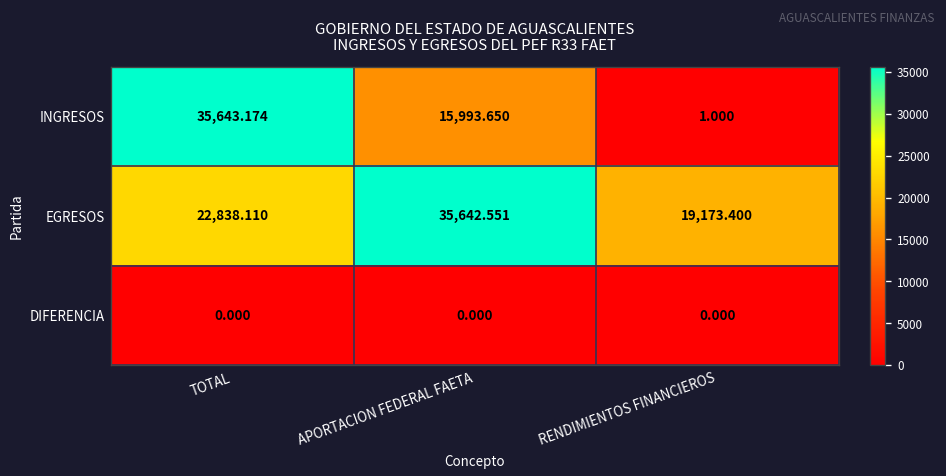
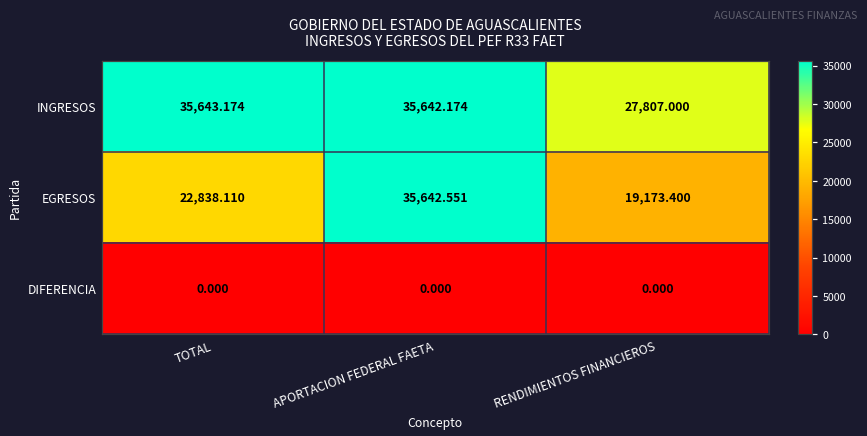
  {
    "INGRESOS": {
      "TOTAL": "35,643.174",
-     "APORTACION FEDERAL FAETA": "15,993.650",
-     "RENDIMIENTOS FINANCIEROS": "1.000"
+     "APORTACION FEDERAL FAETA": "35,642.174",
+     "RENDIMIENTOS FINANCIEROS": "27,807.000"
    },
    "EGRESOS": {
      "TOTAL": "22,838.110",
      "APORTACION FEDERAL FAETA": "35,642.551",
      "RENDIMIENTOS FINANCIEROS": "19,173.400"
    },
    "DIFERENCIA": {
      "TOTAL": "0.000",
      "APORTACION FEDERAL FAETA": "0.000",
      "RENDIMIENTOS FINANCIEROS": "0.000"
    }
  }
